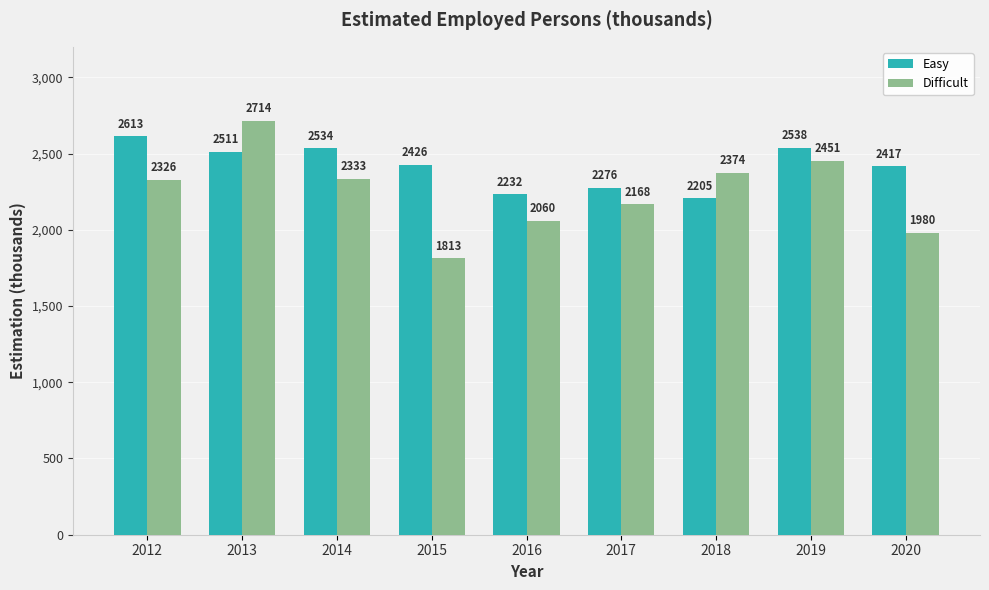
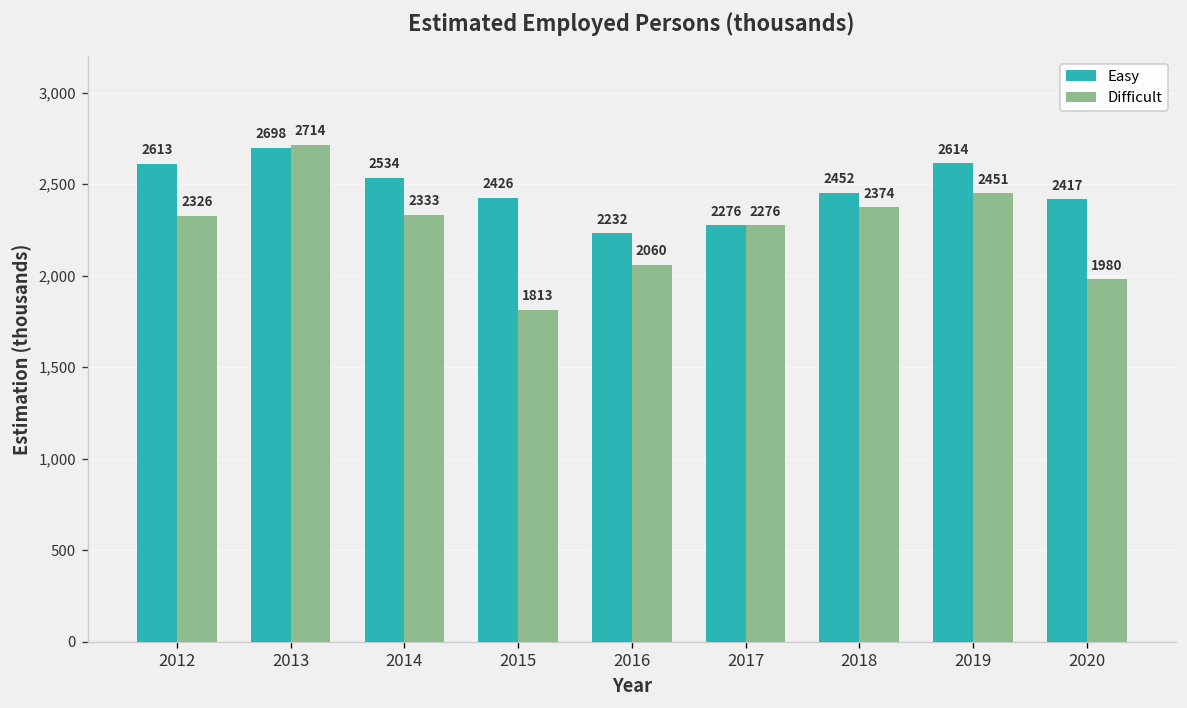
  {
    "Easy": {
      "2012": 2613,
-     "2013": 2511,
+     "2013": 2698,
      "2014": 2534,
      "2015": 2426,
      "2016": 2232,
      "2017": 2276,
-     "2018": 2205,
-     "2019": 2538,
+     "2018": 2452,
+     "2019": 2614,
      "2020": 2417
    },
    "Difficult": {
      "2012": 2326,
      "2013": 2714,
      "2014": 2333,
      "2015": 1813,
      "2016": 2060,
-     "2017": 2168,
+     "2017": 2276,
      "2018": 2374,
      "2019": 2451,
      "2020": 1980
    }
  }
